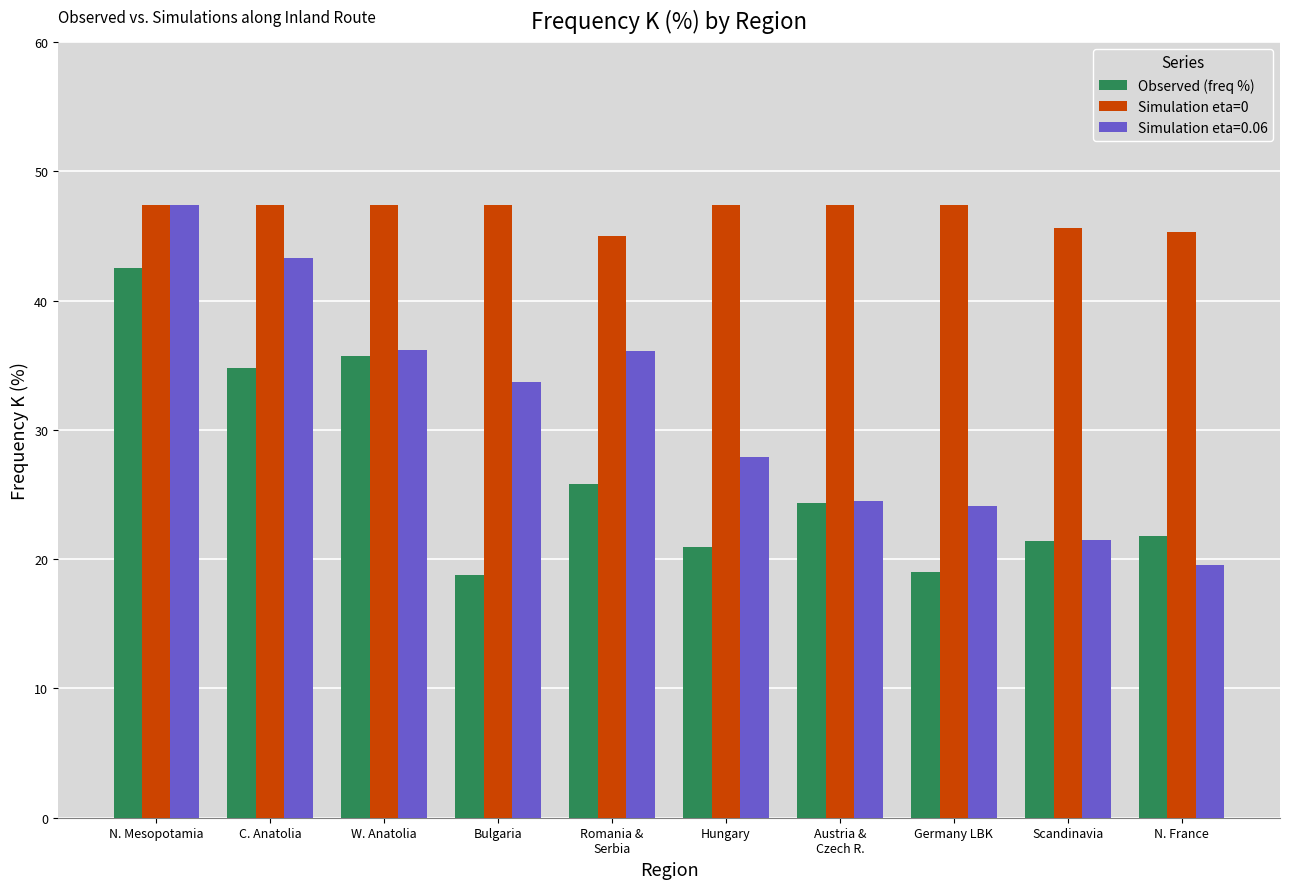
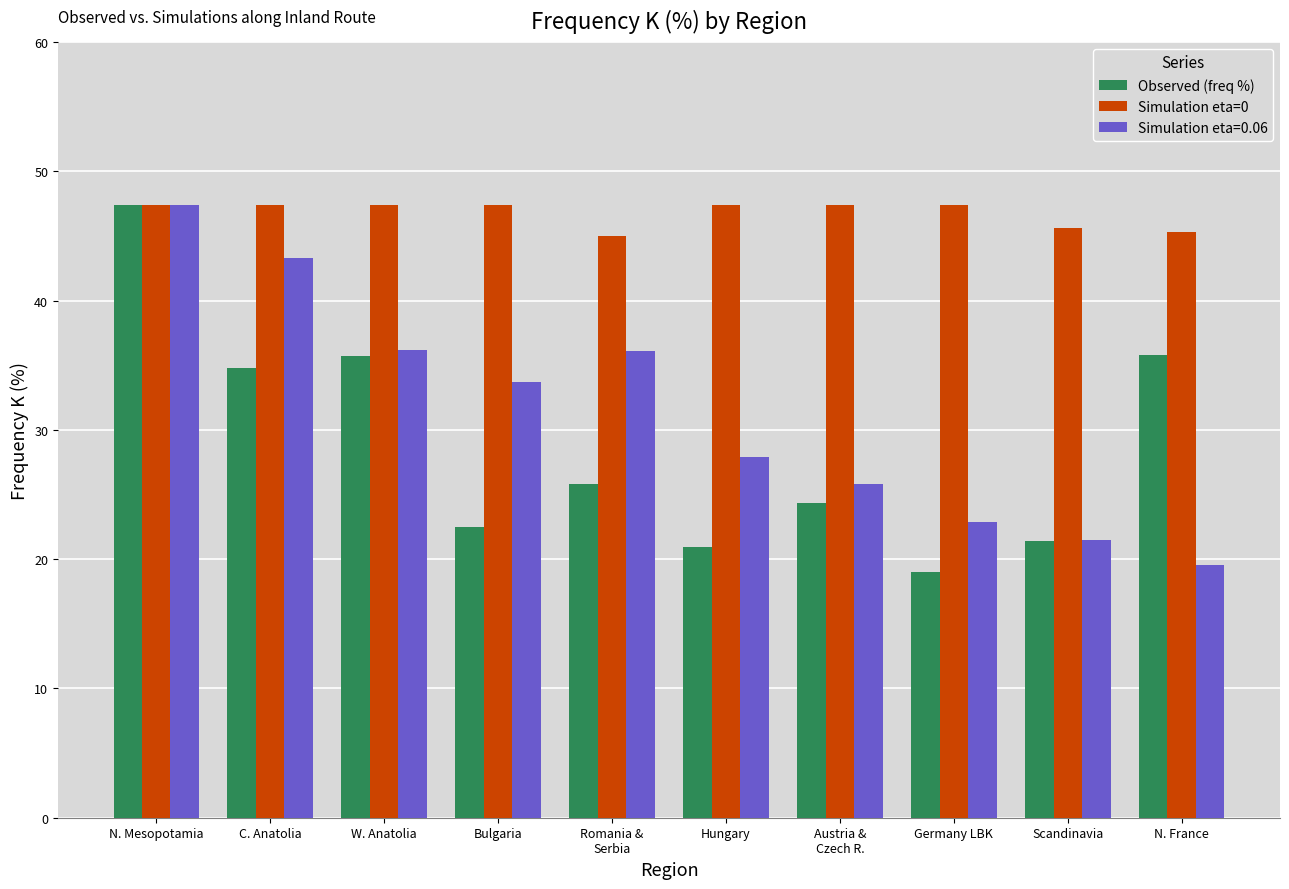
  {
    "Observed (freq %)": {
-     "N. Mesopotamia": 42.5,
+     "N. Mesopotamia": 47.4,
      "C. Anatolia": 34.8,
      "W. Anatolia": 35.7,
-     "Bulgaria": 18.8,
+     "Bulgaria": 22.5,
      "Romania & Serbia": 25.8,
      "Hungary": 20.9,
      "Austria & Czech R.": 24.3,
      "Germany LBK": 19.0,
      "Scandinavia": 21.4,
-     "N. France": 21.8
+     "N. France": 35.8
    },
    "Simulation eta=0": {
      "N. Mesopotamia": 47.4,
      "C. Anatolia": 47.4,
      "W. Anatolia": 47.4,
      "Bulgaria": 47.4,
      "Romania & Serbia": 45.0,
      "Hungary": 47.4,
      "Austria & Czech R.": 47.4,
      "Germany LBK": 47.4,
      "Scandinavia": 45.7,
      "N. France": 45.3
    },
    "Simulation eta=0.06": {
      "N. Mesopotamia": 47.4,
      "C. Anatolia": 43.3,
      "W. Anatolia": 36.2,
      "Bulgaria": 33.7,
      "Romania & Serbia": 36.1,
      "Hungary": 27.9,
-     "Austria & Czech R.": 24.5,
-     "Germany LBK": 24.1,
+     "Austria & Czech R.": 25.8,
+     "Germany LBK": 22.9,
      "Scandinavia": 21.5,
      "N. France": 19.5
    }
  }
